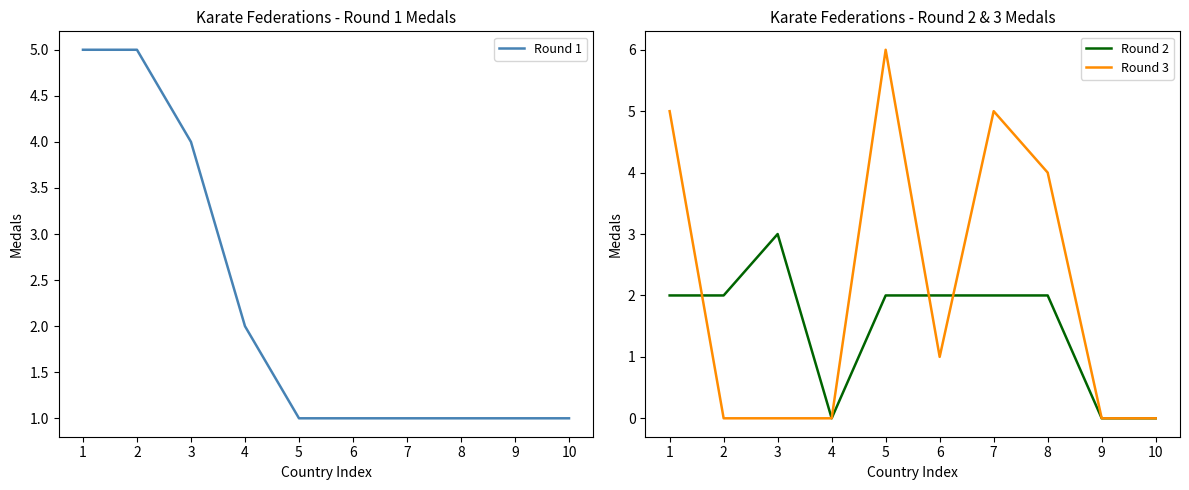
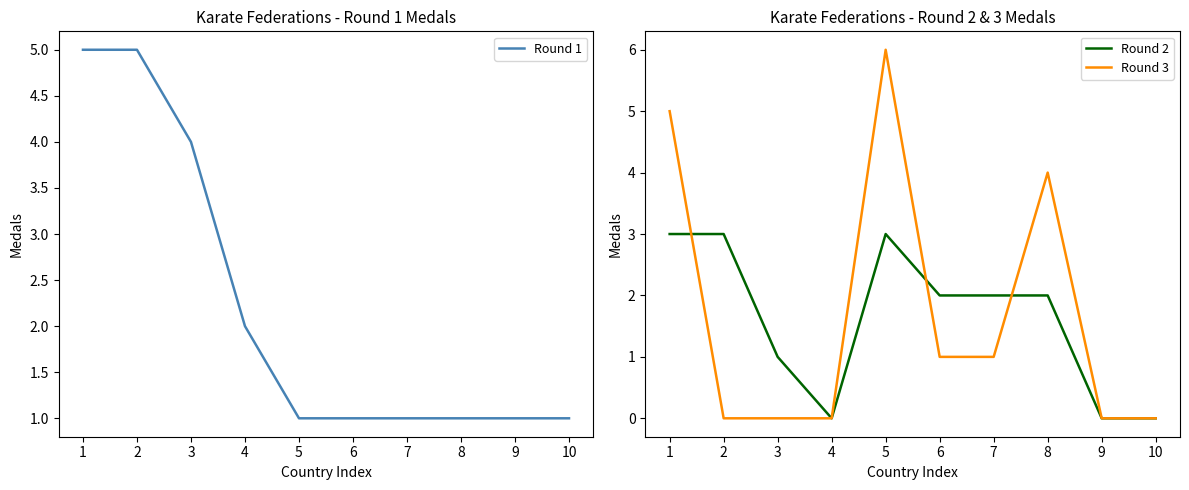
  {
    "Karate Federations - Round 1 Medals": {
      "1": 5.0,
      "2": 5.0,
      "3": 4.0,
      "4": 2.0,
      "5": 1.0,
      "6": 1.0,
      "7": 1.0,
      "8": 1.0,
      "9": 1.0,
      "10": 1.0
    },
    "Karate Federations - Round 2 & 3 Medals": {
      "Round 2": {
-       "1": 2,
-       "2": 2,
-       "3": 3,
-       "5": 2,
+       "1": 3,
+       "2": 3,
+       "3": 1,
+       "5": 3,
        "6": 2,
        "7": 2,
        "8": 2
      },
      "Round 3": {
        "1": 5,
        "2": 0,
        "3": 0,
        "5": 6,
        "6": 1,
-       "7": 5,
+       "7": 1,
        "8": 4
      }
    }
  }
